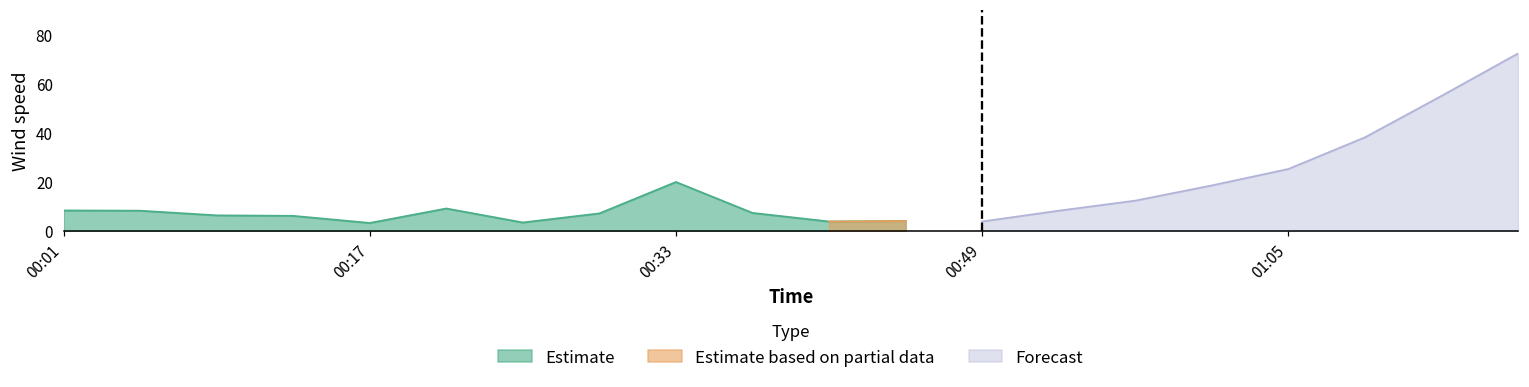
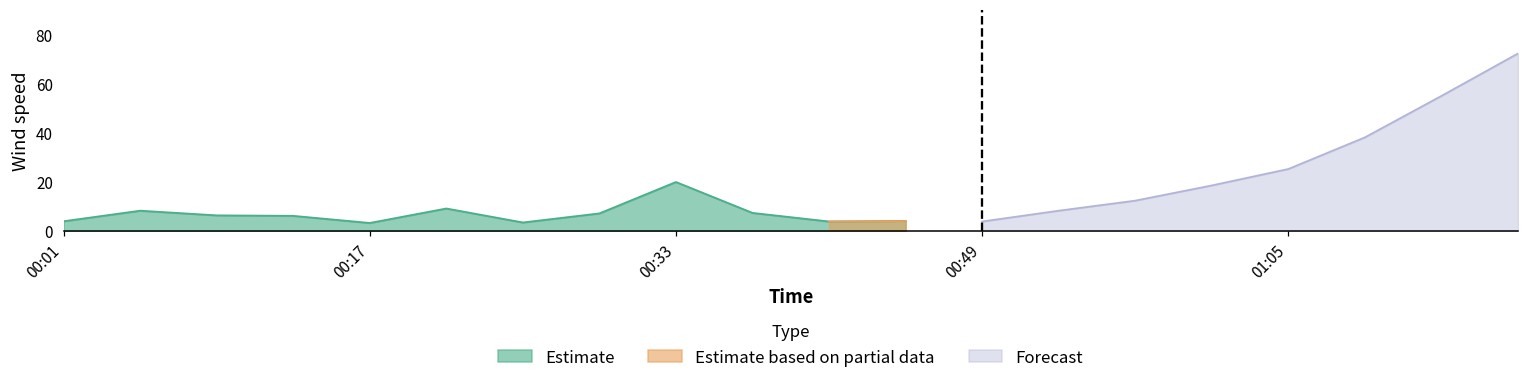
  {
    "Estimate": {
-     "00:01": 8,
+     "00:01": 4,
      "00:17": 3,
      "00:33": 20
    },
    "Forecast": {
      "00:49": 4,
      "01:05": 25
    }
  }
